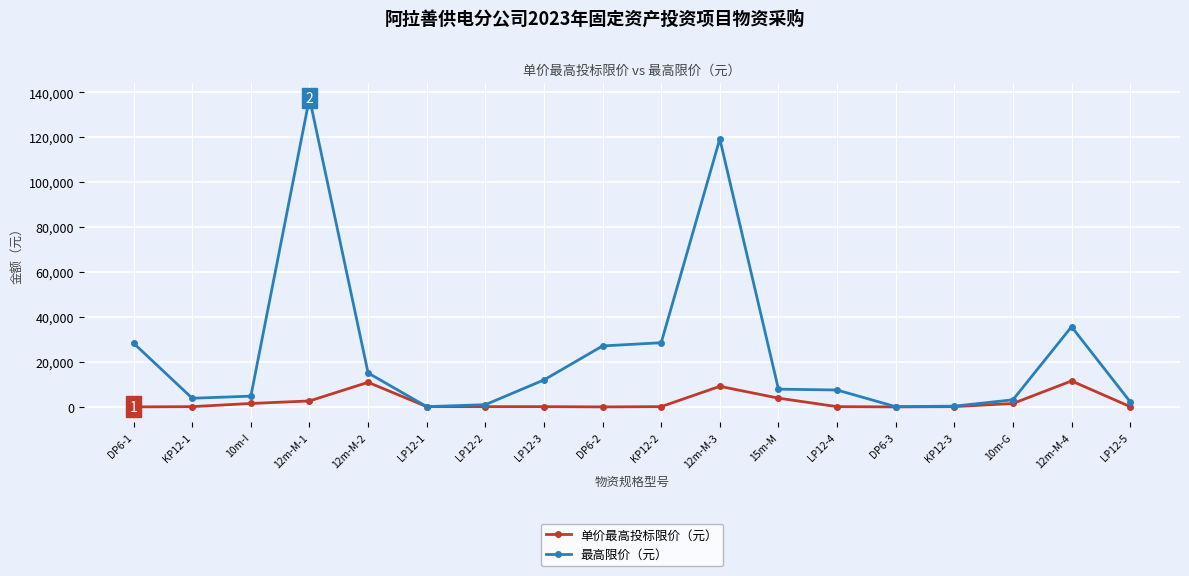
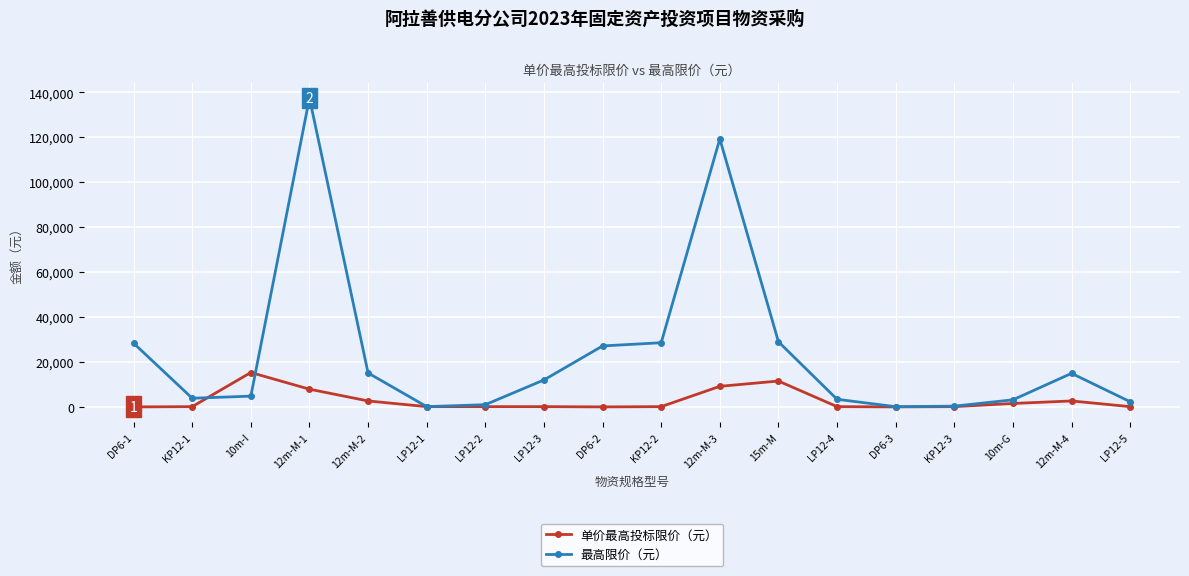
  {
    "单价最高投标限价（元）": {
      "KP12-1": "0",
-     "10m-I": "2,000",
-     "12m-M-1": "3,000",
-     "12m-M-2": "11,000",
+     "10m-I": "15,000",
+     "12m-M-1": "8,000",
+     "12m-M-2": "3,000",
      "LP12-3": "0",
      "DP6-2": "0",
      "KP12-2": "0",
      "12m-M-3": "9,000",
-     "15m-M": "4,000",
+     "15m-M": "12,000",
      "LP12-4": "0",
      "10m-G": "2,000",
-     "12m-M-4": "12,000",
+     "12m-M-4": "3,000",
      "LP12-5": "0"
    },
    "最高限价（元）": {
      "DP6-1": "28,000",
      "KP12-1": "4,000",
      "10m-I": "5,000",
      "12m-M-2": "15,000",
      "LP12-3": "12,000",
      "DP6-2": "27,000",
      "KP12-2": "29,000",
      "12m-M-3": "119,000",
-     "15m-M": "8,000",
-     "LP12-4": "8,000",
+     "15m-M": "29,000",
+     "LP12-4": "3,000",
      "10m-G": "3,000",
-     "12m-M-4": "36,000",
+     "12m-M-4": "15,000",
      "LP12-5": "2,000"
    }
  }
